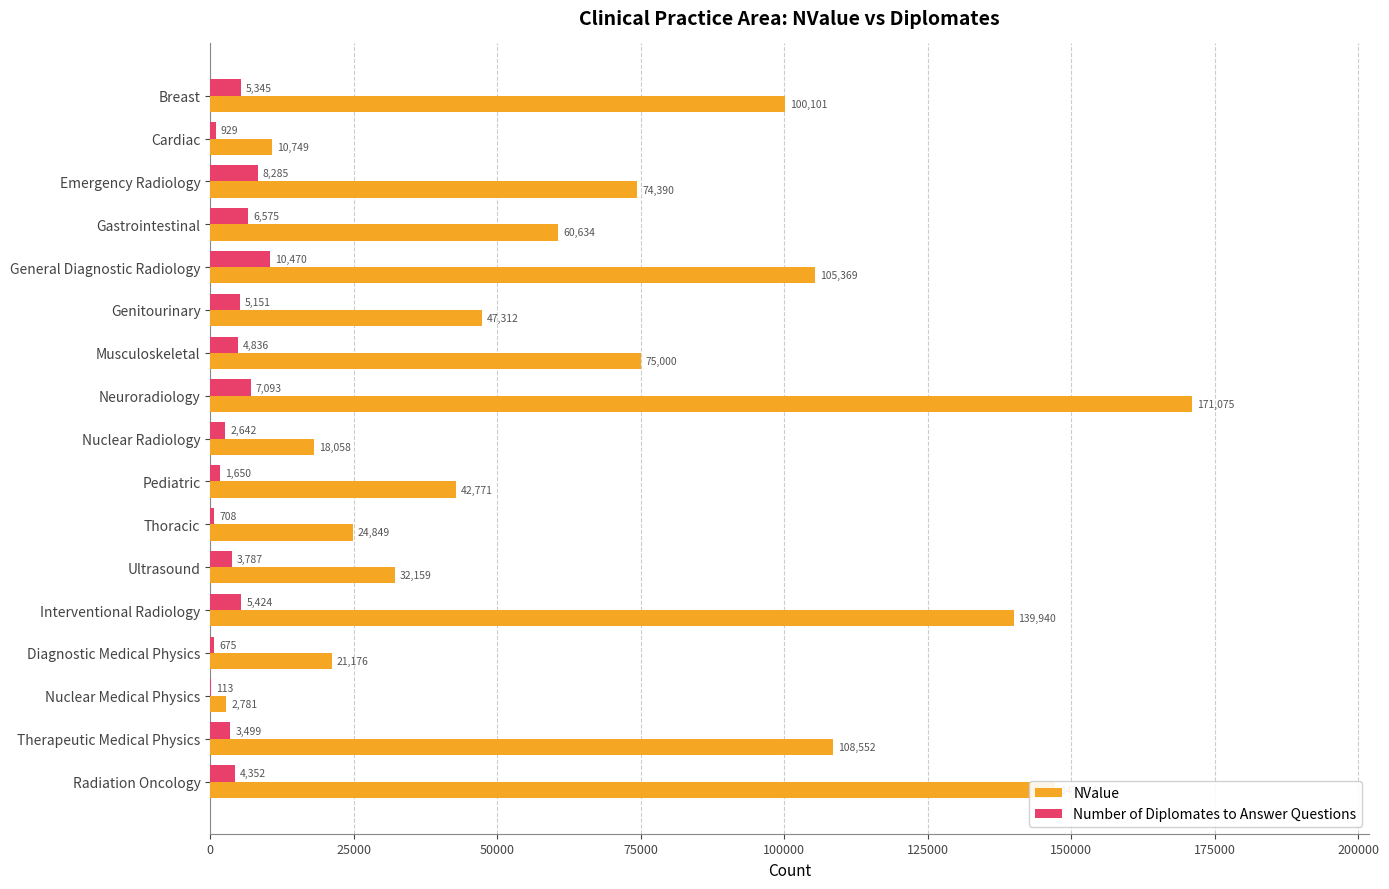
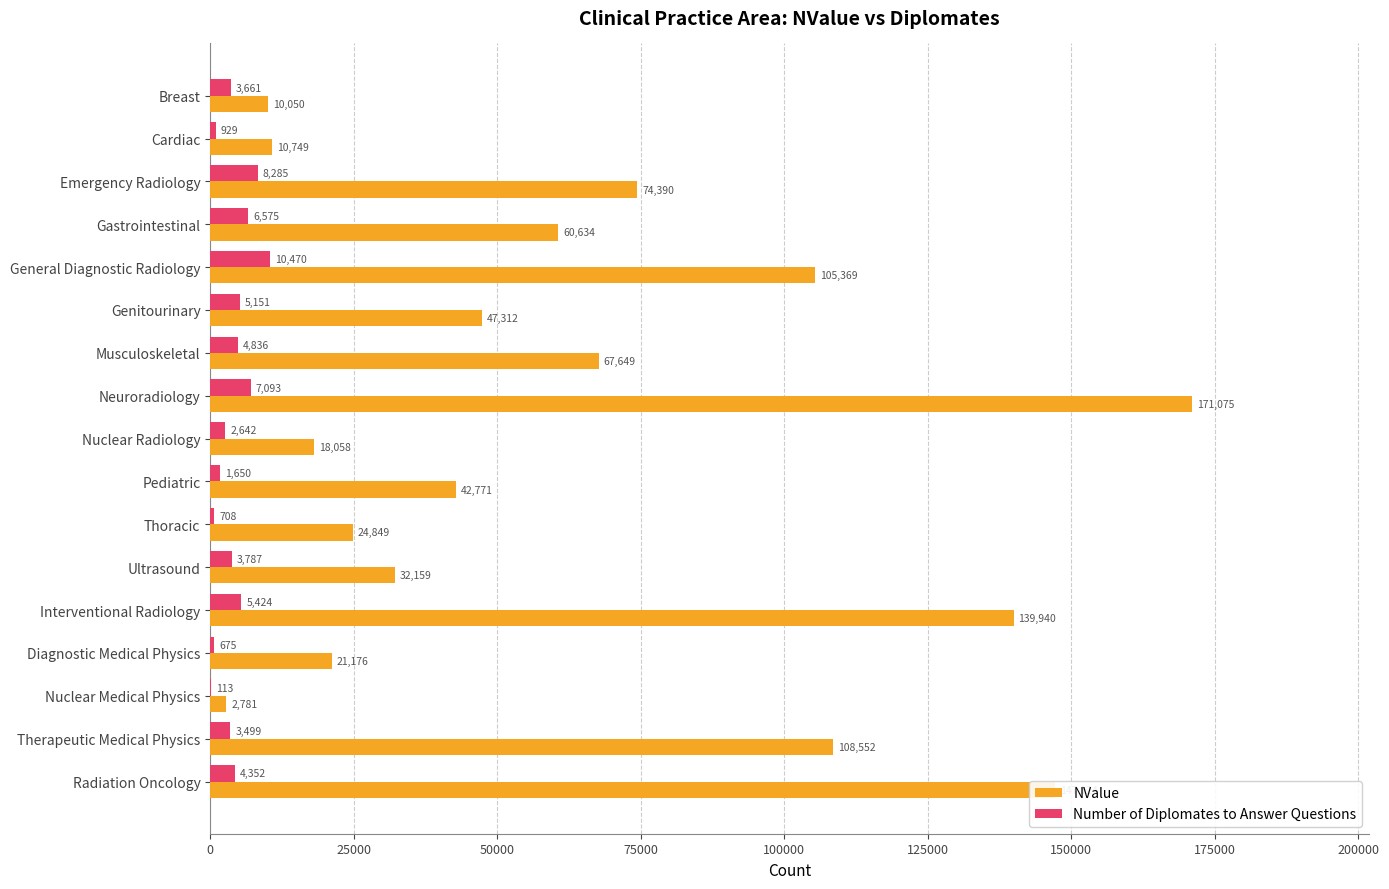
  {
    "NValue": {
-     "Breast": "100,101",
+     "Breast": "10,050",
      "Cardiac": "10,749",
      "Emergency Radiology": "74,390",
      "Gastrointestinal": "60,634",
      "General Diagnostic Radiology": "105,369",
      "Genitourinary": "47,312",
-     "Musculoskeletal": "75,000",
+     "Musculoskeletal": "67,649",
      "Neuroradiology": "171,075",
      "Nuclear Radiology": "18,058",
      "Pediatric": "42,771",
      "Thoracic": "24,849",
      "Ultrasound": "32,159",
      "Interventional Radiology": "139,940",
      "Diagnostic Medical Physics": "21,176",
      "Nuclear Medical Physics": "2,781",
      "Therapeutic Medical Physics": "108,552"
    },
    "Number of Diplomates to Answer Questions": {
-     "Breast": "5,345",
+     "Breast": "3,661",
      "Cardiac": "929",
      "Emergency Radiology": "8,285",
      "Gastrointestinal": "6,575",
      "General Diagnostic Radiology": "10,470",
      "Genitourinary": "5,151",
      "Musculoskeletal": "4,836",
      "Neuroradiology": "7,093",
      "Nuclear Radiology": "2,642",
      "Pediatric": "1,650",
      "Thoracic": "708",
      "Ultrasound": "3,787",
      "Interventional Radiology": "5,424",
      "Diagnostic Medical Physics": "675",
      "Nuclear Medical Physics": "113",
      "Therapeutic Medical Physics": "3,499",
      "Radiation Oncology": "4,352"
    }
  }
